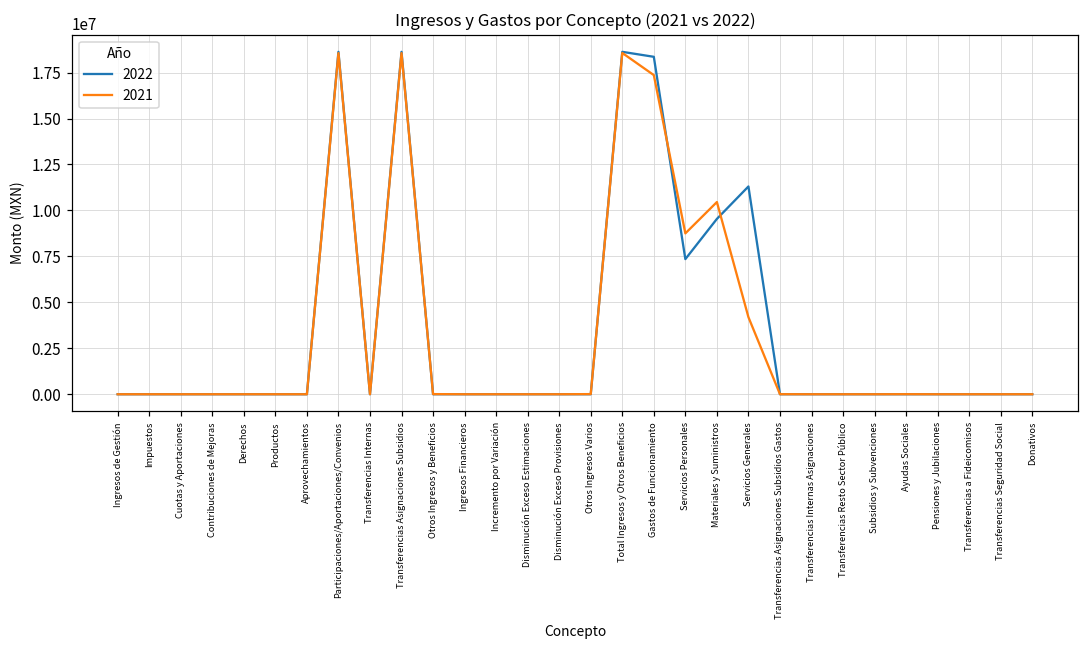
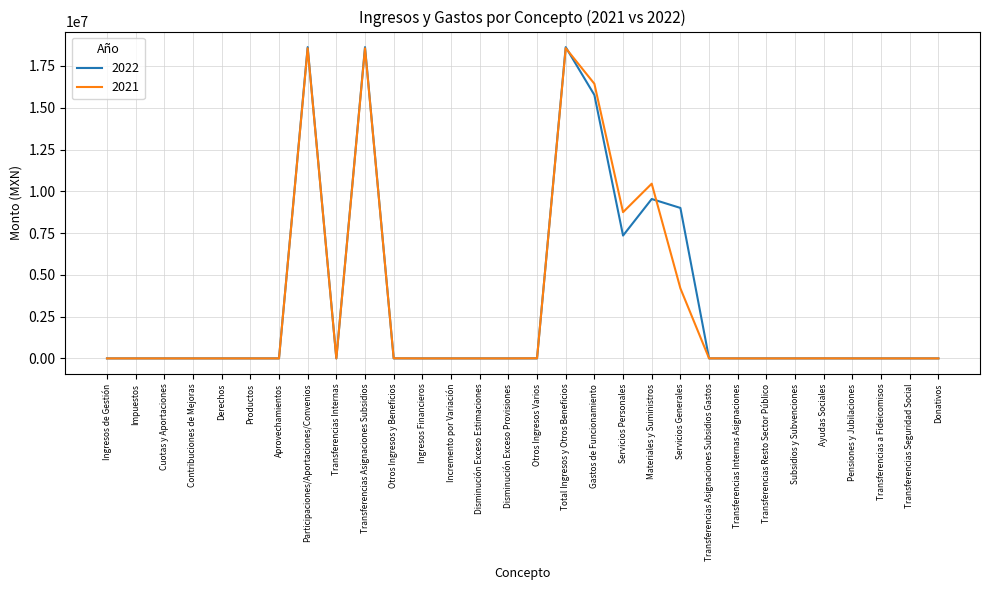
  {
    "2022": {
-     "Gastos de Funcionamiento": 18400000,
+     "Gastos de Funcionamiento": 15800000,
      "Servicios Personales": 7400000,
      "Materiales y Suministros": 9500000,
-     "Servicios Generales": 11300000
+     "Servicios Generales": 9000000
    },
    "2021": {
-     "Gastos de Funcionamiento": 17400000,
+     "Gastos de Funcionamiento": 16400000,
      "Servicios Personales": 8800000,
      "Materiales y Suministros": 10500000,
      "Servicios Generales": 4200000
    }
  }
